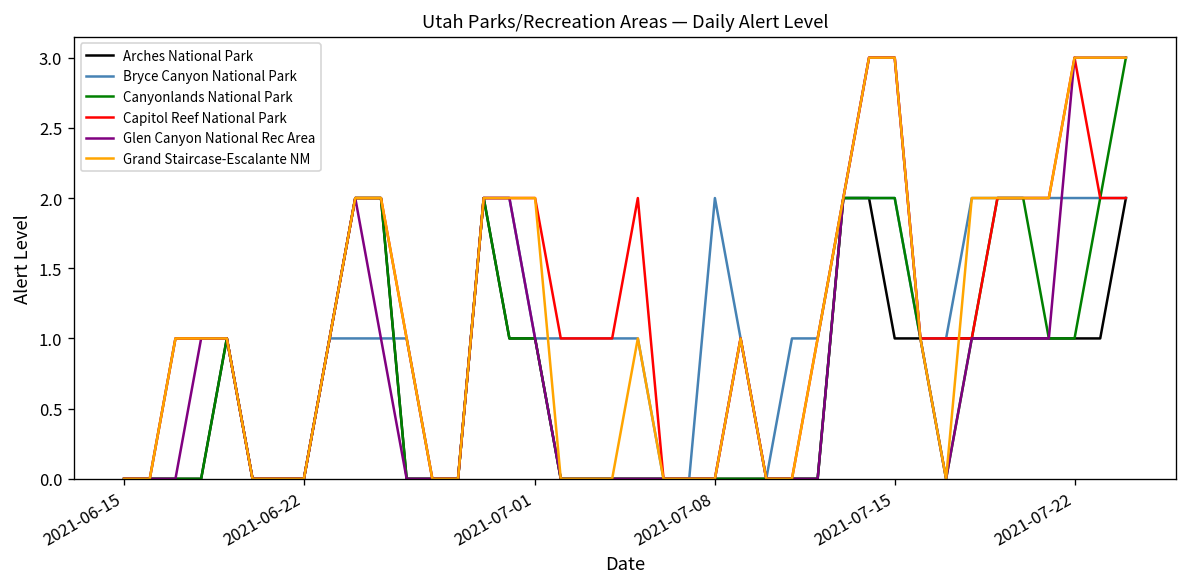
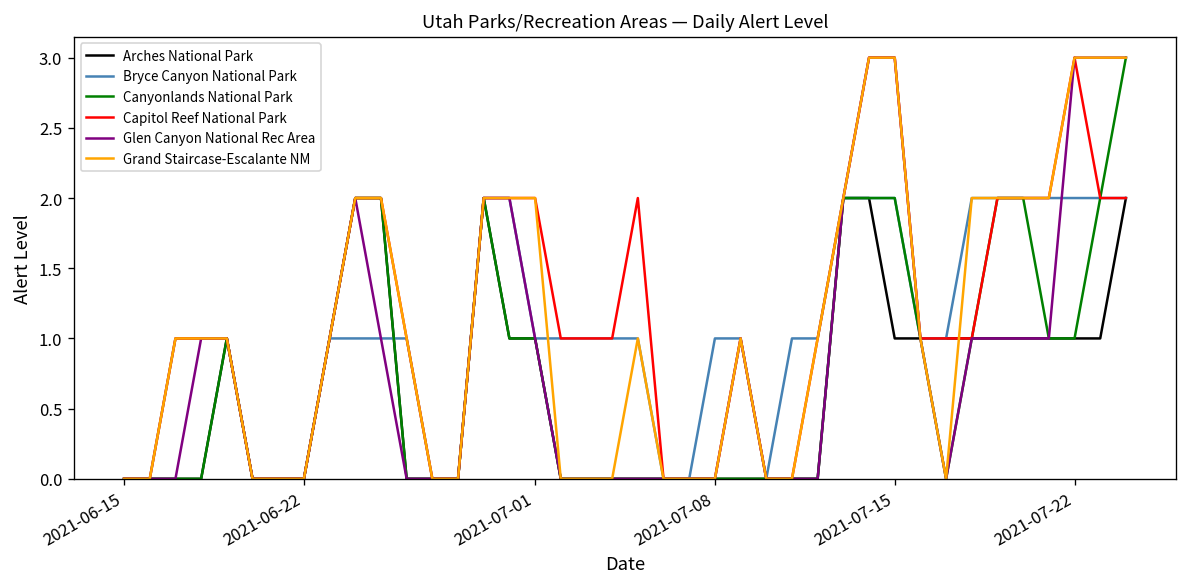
  {
    "Arches National Park": {
      "2021-07-15": 1
    },
    "Bryce Canyon National Park": {
-     "2021-07-08": 2,
+     "2021-07-08": 1,
      "2021-07-22": 2
    }
  }
